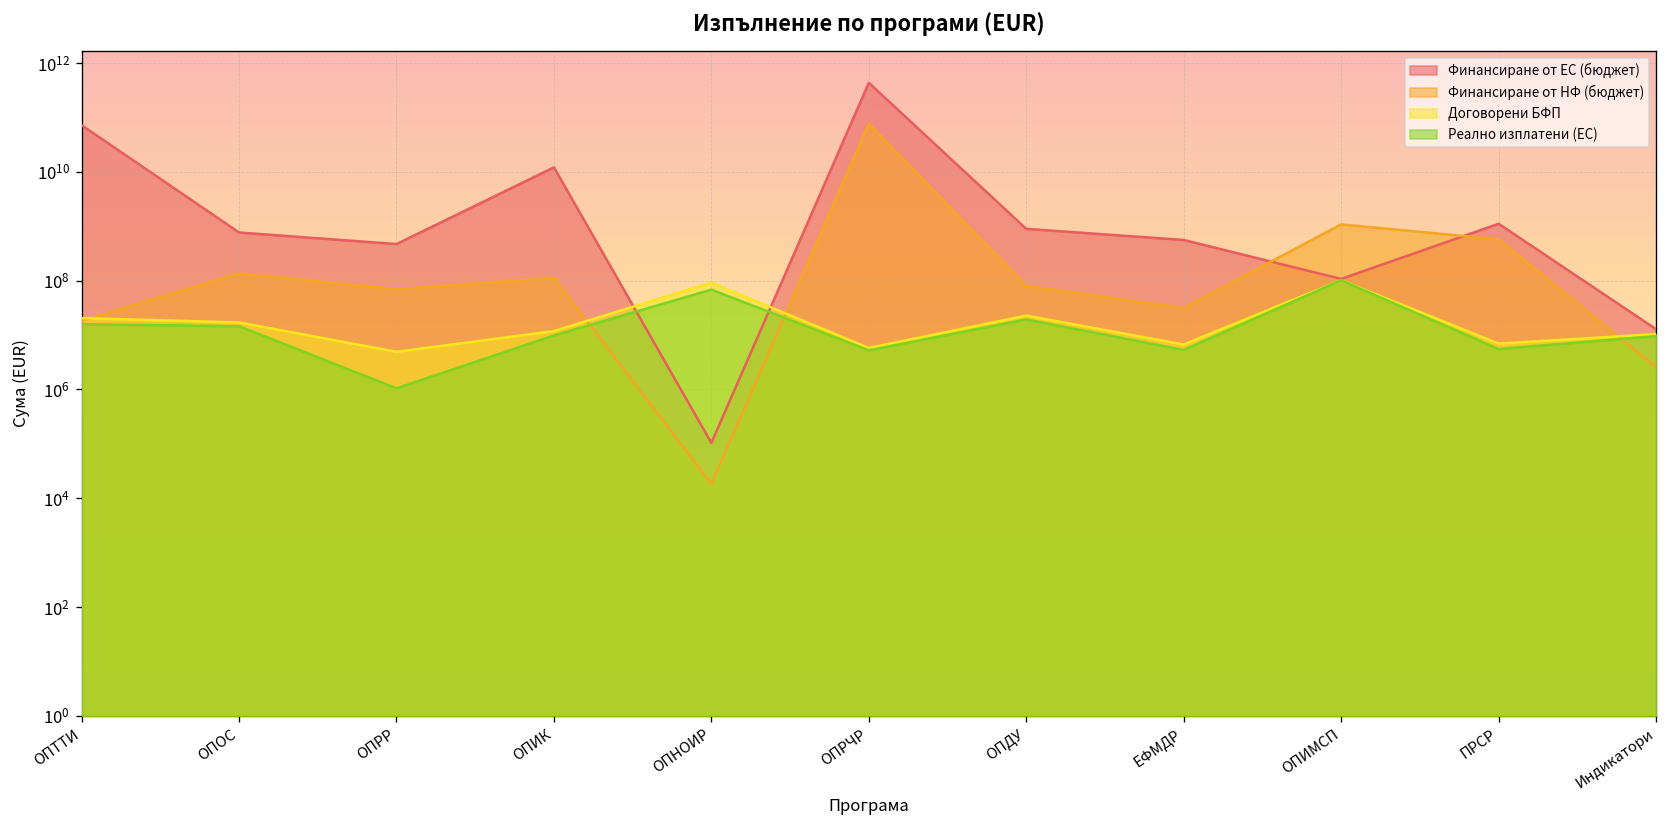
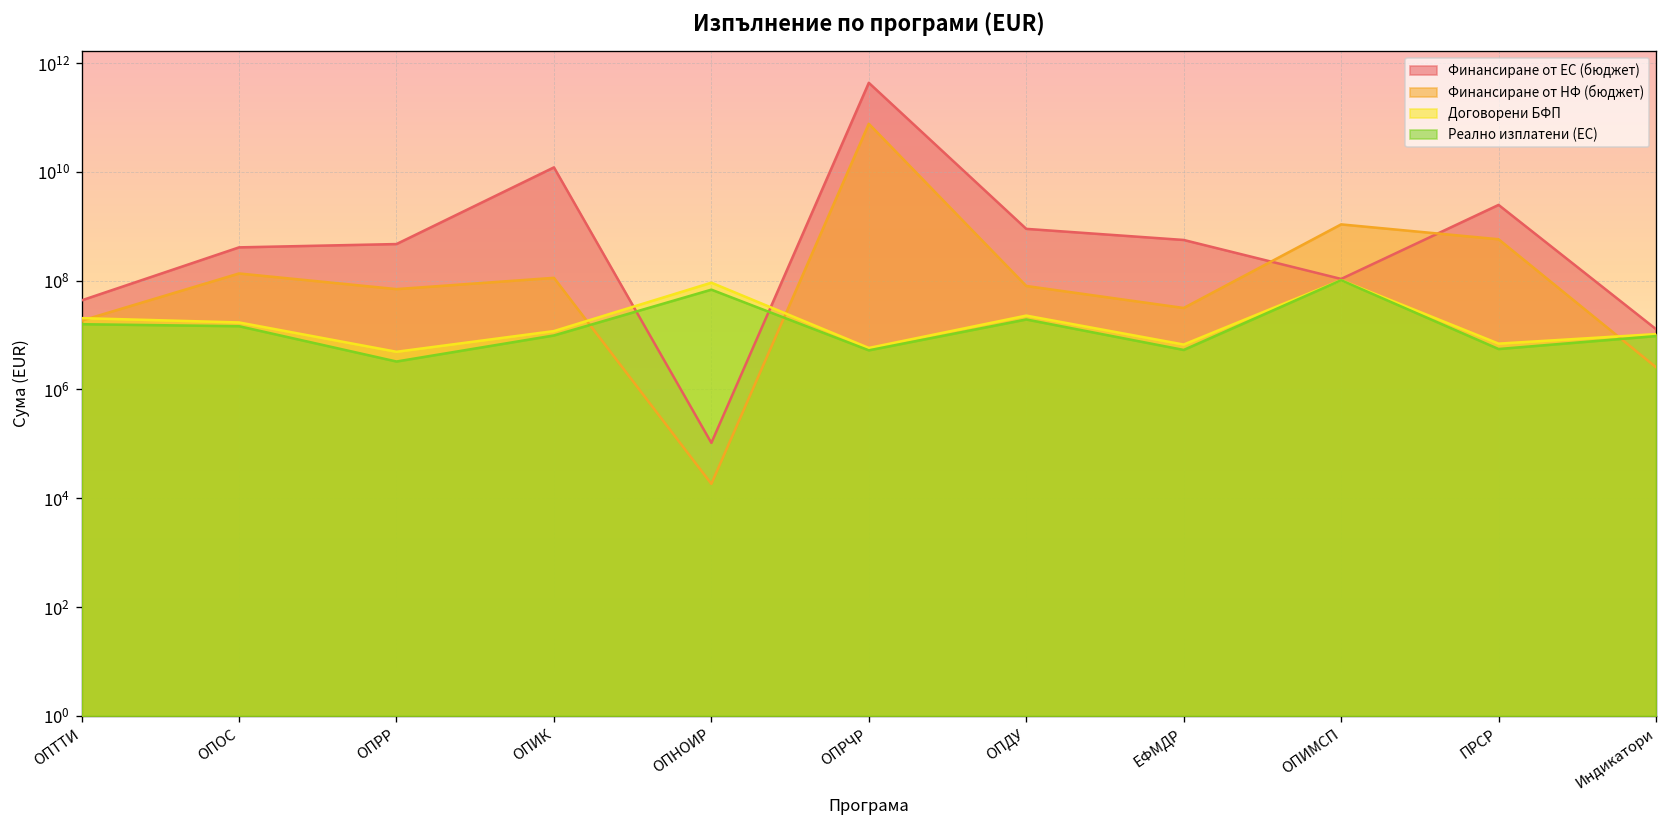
  {
    "Финансиране от ЕС (бюджет)": {
-     "ОПТТИ": 70000000000,
-     "ОПОС": 800000000,
+     "ОПТТИ": 40000000,
+     "ОПОС": 400000000,
      "ОПРР": 500000000,
      "ОПИК": 12000000000,
      "ОПНОИР": 100000,
      "ОПРЧР": 400000000000,
      "ОПДУ": 900000000,
      "ЕФМДР": 600000000,
-     "ПРСР": 1100000000,
+     "ПРСР": 2000000000,
      "Индикатори": 13000000
    },
    "Реално изплатени (ЕС)": {
      "ОПТТИ": 16000000,
      "ОПОС": 15000000,
-     "ОПРР": 1100000,
+     "ОПРР": 3000000,
      "ОПИК": 10000000,
      "ОПНОИР": 70000000,
      "ОПДУ": 19000000,
      "ЕФМДР": 5000000,
      "ПРСР": 6000000
    }
  }
